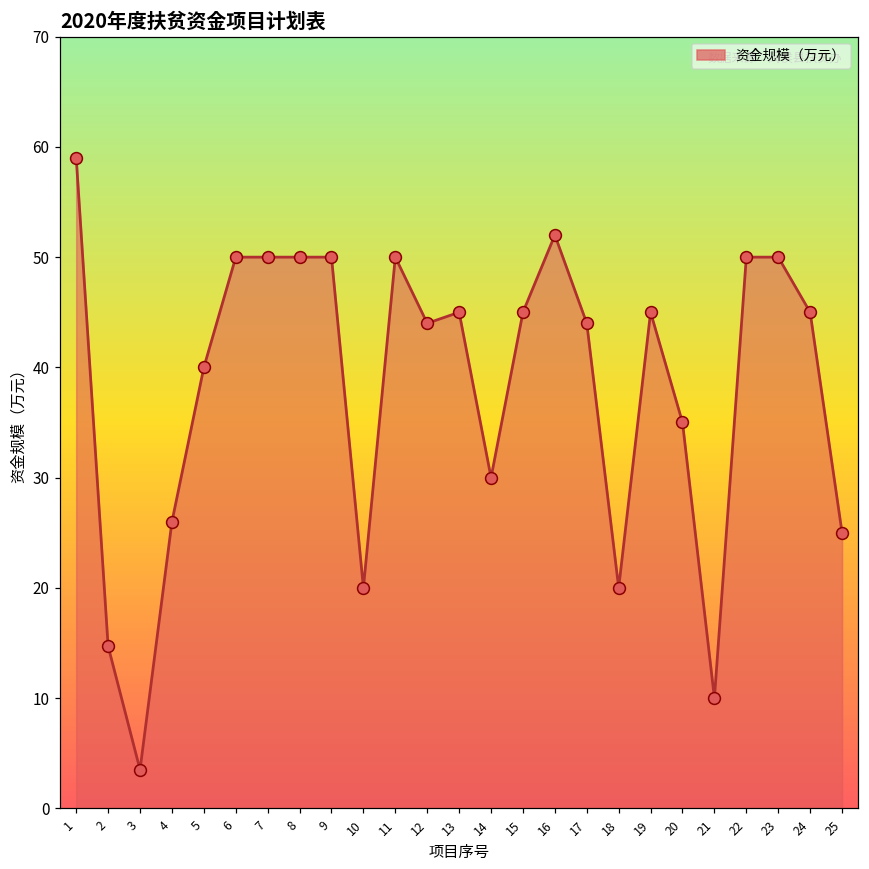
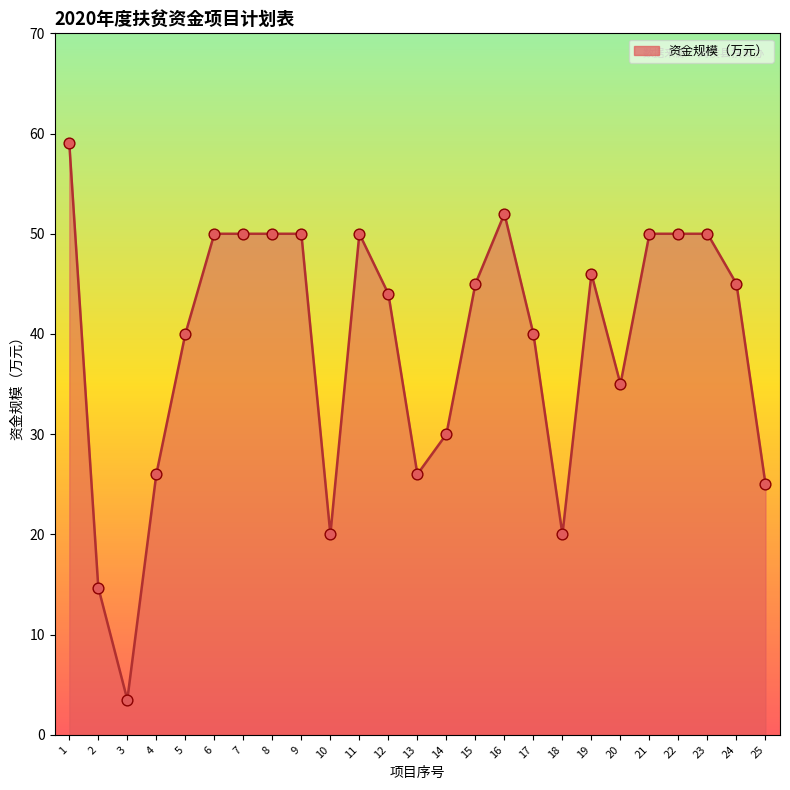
  {
    "1": 59,
    "2": 14.7,
    "3": 3.5,
    "4": 26,
    "5": 40,
    "6": 50,
    "7": 50,
    "8": 50,
    "9": 50,
    "10": 20,
    "11": 50,
    "12": 44,
-   "13": 45,
+   "13": 26,
    "14": 30,
    "15": 45,
    "16": 52,
-   "17": 44,
+   "17": 40,
    "18": 20,
-   "19": 45,
+   "19": 46,
    "20": 35,
-   "21": 10,
+   "21": 50,
    "22": 50,
    "23": 50,
    "24": 45,
    "25": 25
  }
